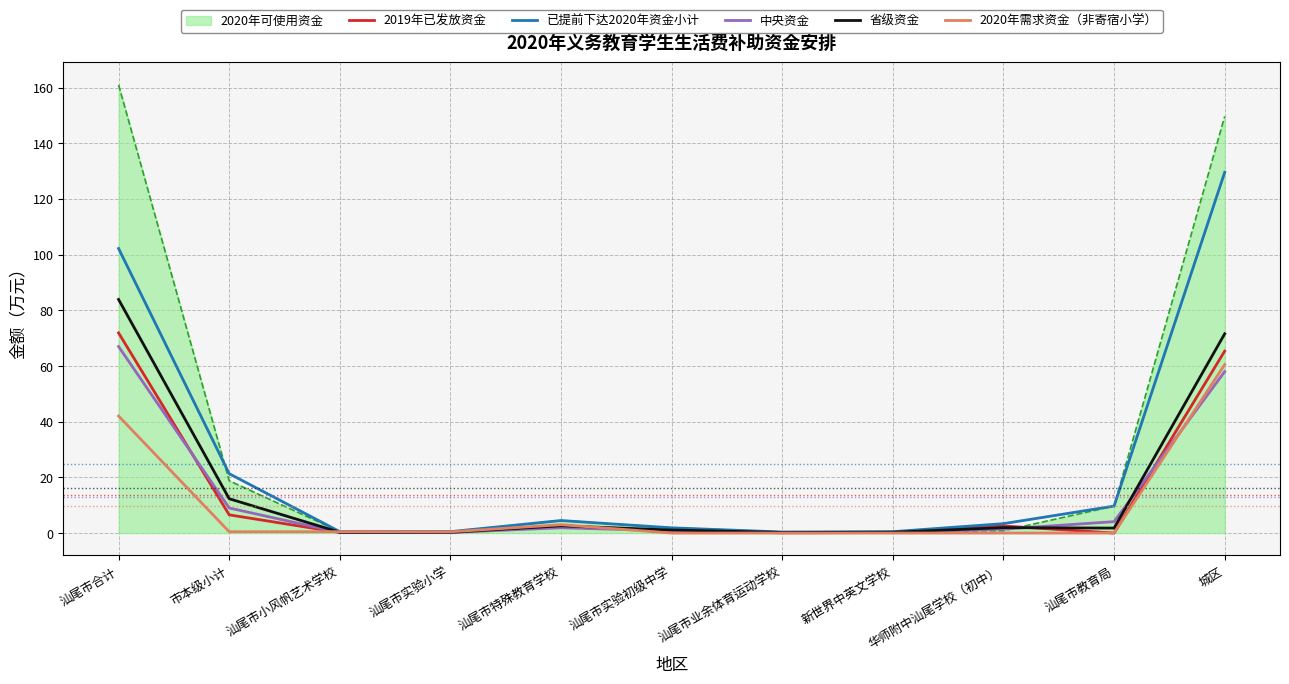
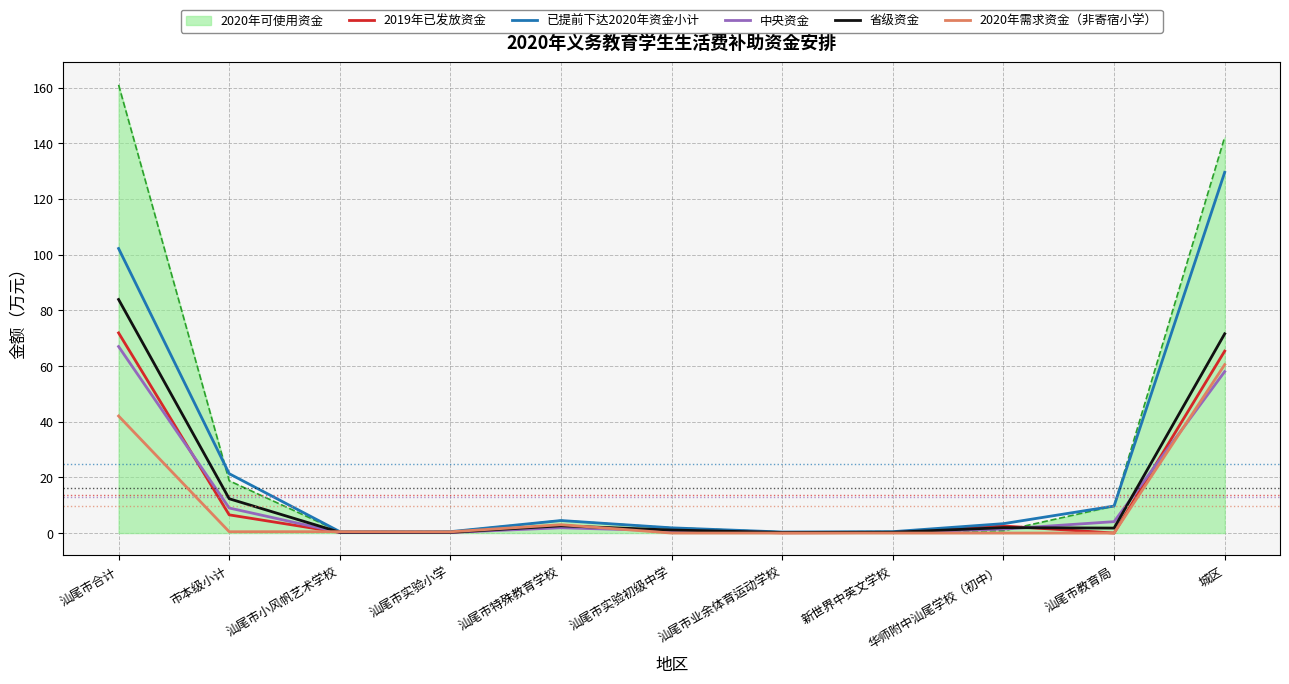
  {
    "2020年可使用资金": {
      "汕尾市合计": 161,
      "市本级小计": 19,
-     "城区": 150
+     "城区": 142
    },
    "2019年已发放资金": {
      "汕尾市合计": 72,
      "市本级小计": 7,
      "城区": 65
    },
    "已提前下达2020年资金小计": {
      "汕尾市合计": 102,
      "市本级小计": 21,
      "城区": 130
    },
    "中央资金": {
      "汕尾市合计": 67,
      "市本级小计": 9,
      "汕尾市教育局": 4,
      "城区": 58
    },
    "省级资金": {
      "汕尾市合计": 84,
      "市本级小计": 12,
      "汕尾市教育局": 2,
      "城区": 72
    },
    "2020年需求资金（非寄宿小学）": {
      "汕尾市合计": 42,
      "市本级小计": 0,
      "城区": 61
    }
  }
